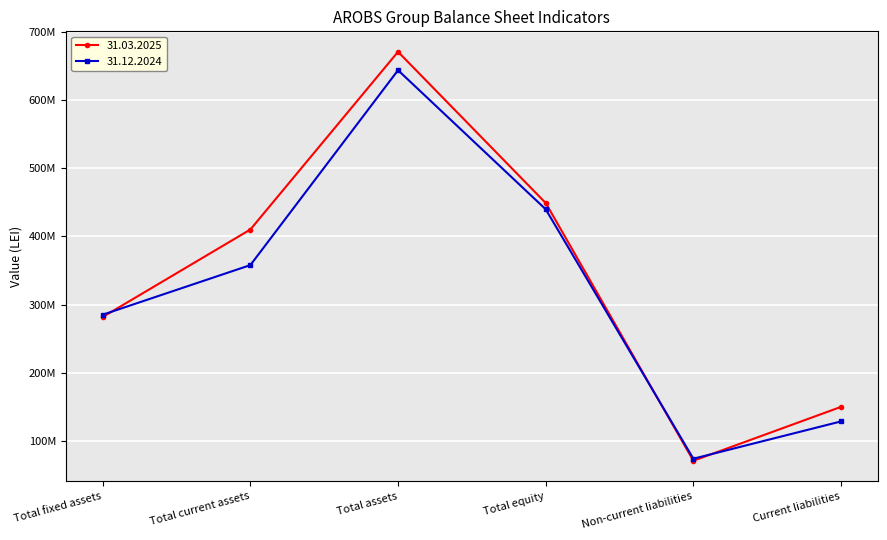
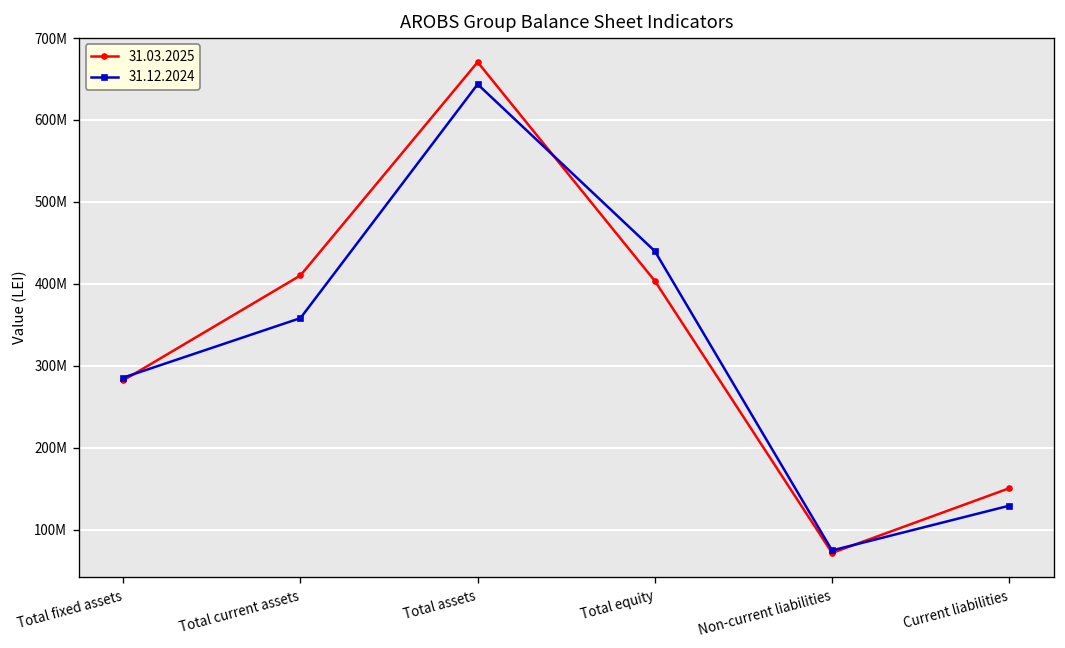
  {
    "31.03.2025": {
      "Total current assets": 410000000,
      "Total assets": 670000000,
-     "Total equity": 450000000,
+     "Total equity": 400000000,
      "Current liabilities": 150000000
    },
    "31.12.2024": {
      "Total current assets": 360000000,
      "Total assets": 640000000,
      "Total equity": 440000000,
      "Current liabilities": 130000000
    }
  }
